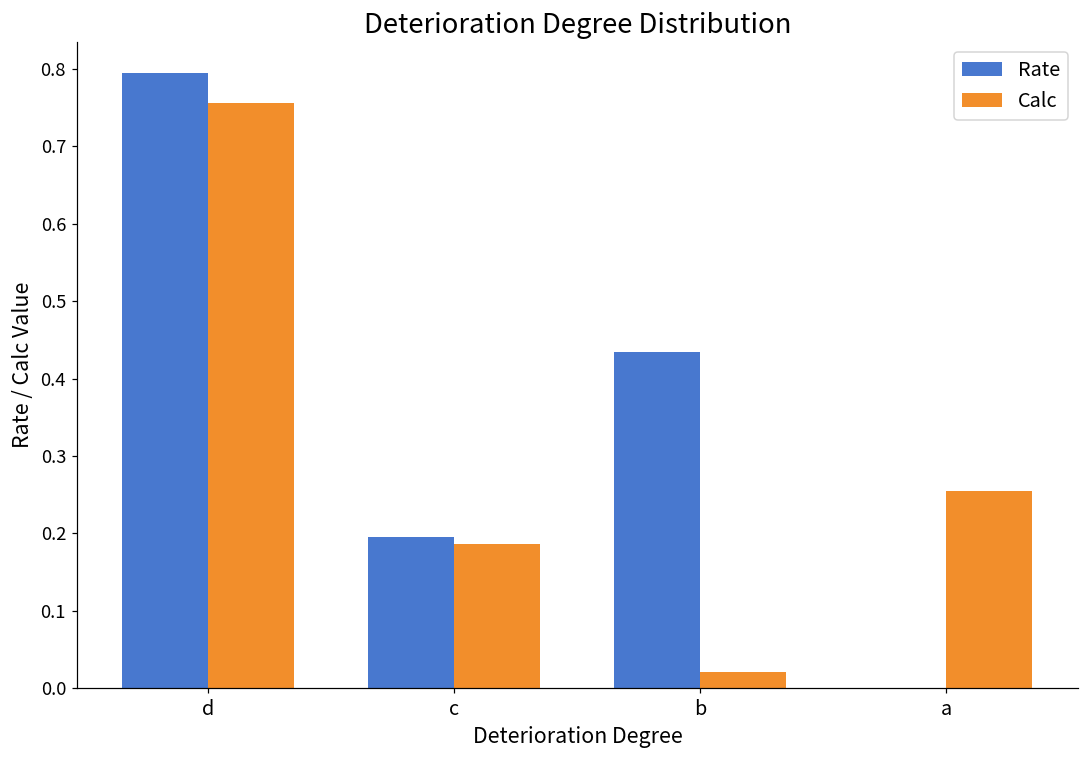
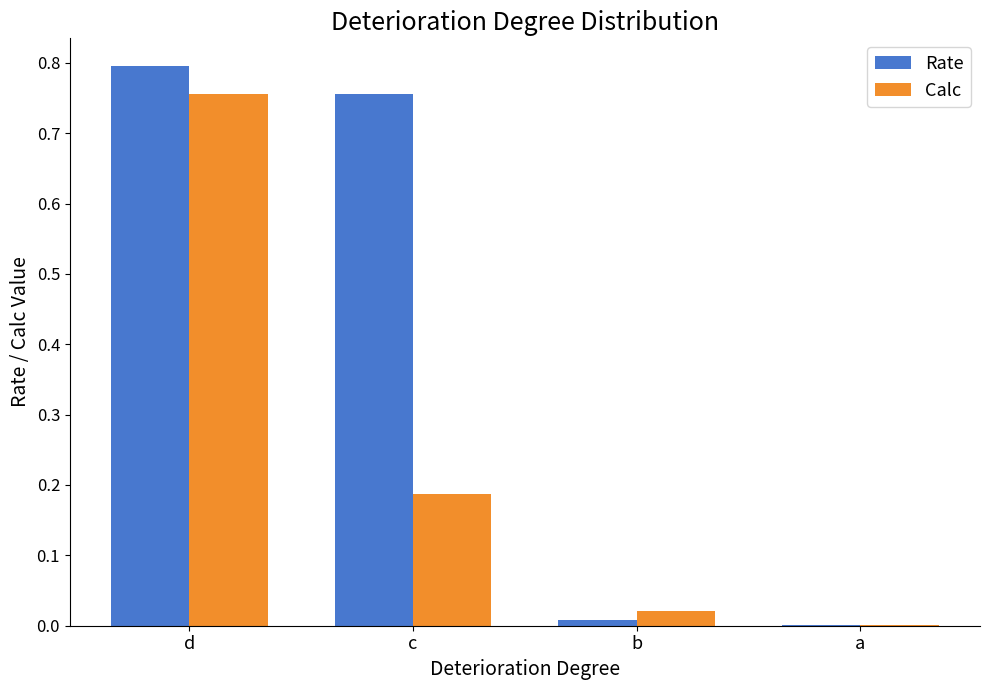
  {
    "Rate": {
      "d": 0.80,
-     "c": 0.20,
-     "b": 0.44
+     "c": 0.76,
+     "b": 0.01
    },
    "Calc": {
      "d": 0.76,
      "c": 0.19,
      "b": 0.02,
-     "a": 0.25
+     "a": 0.00
    }
  }
